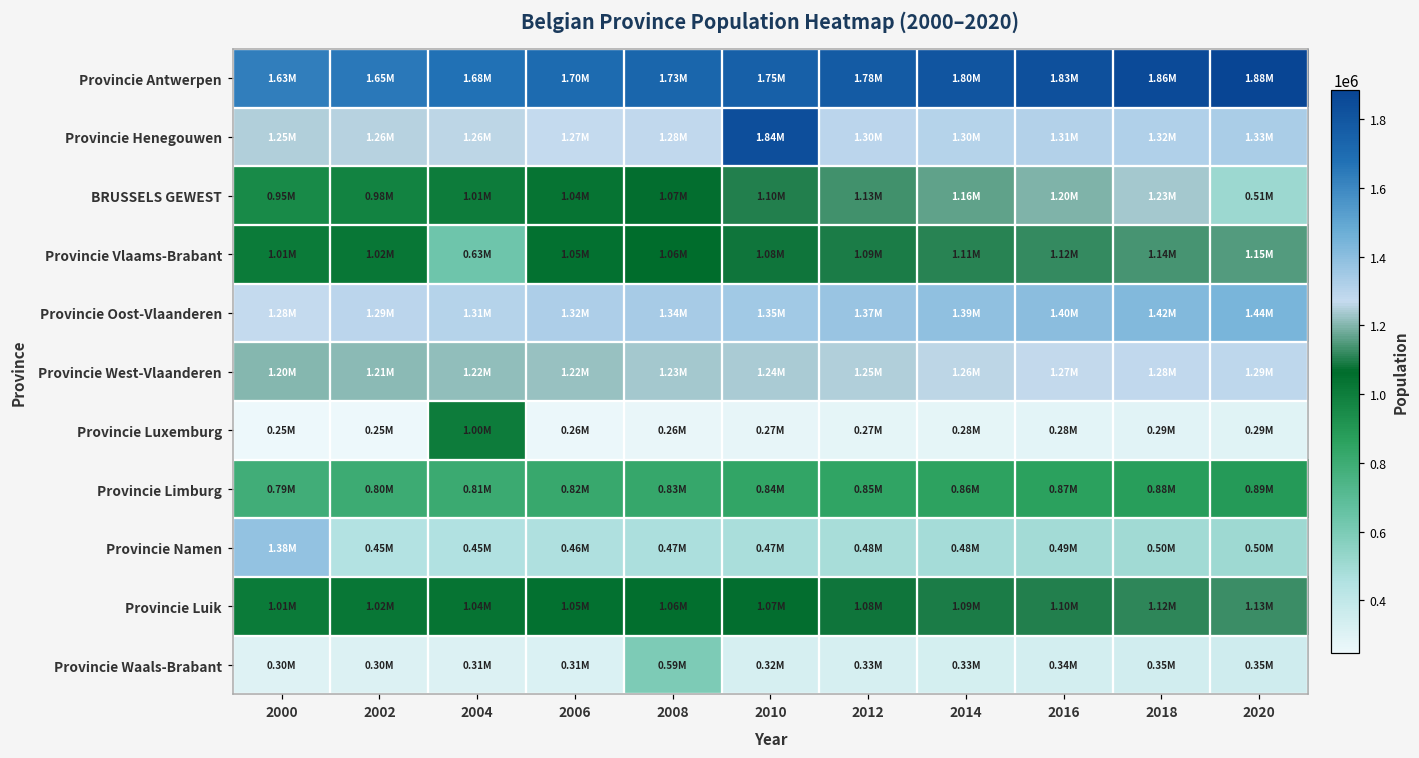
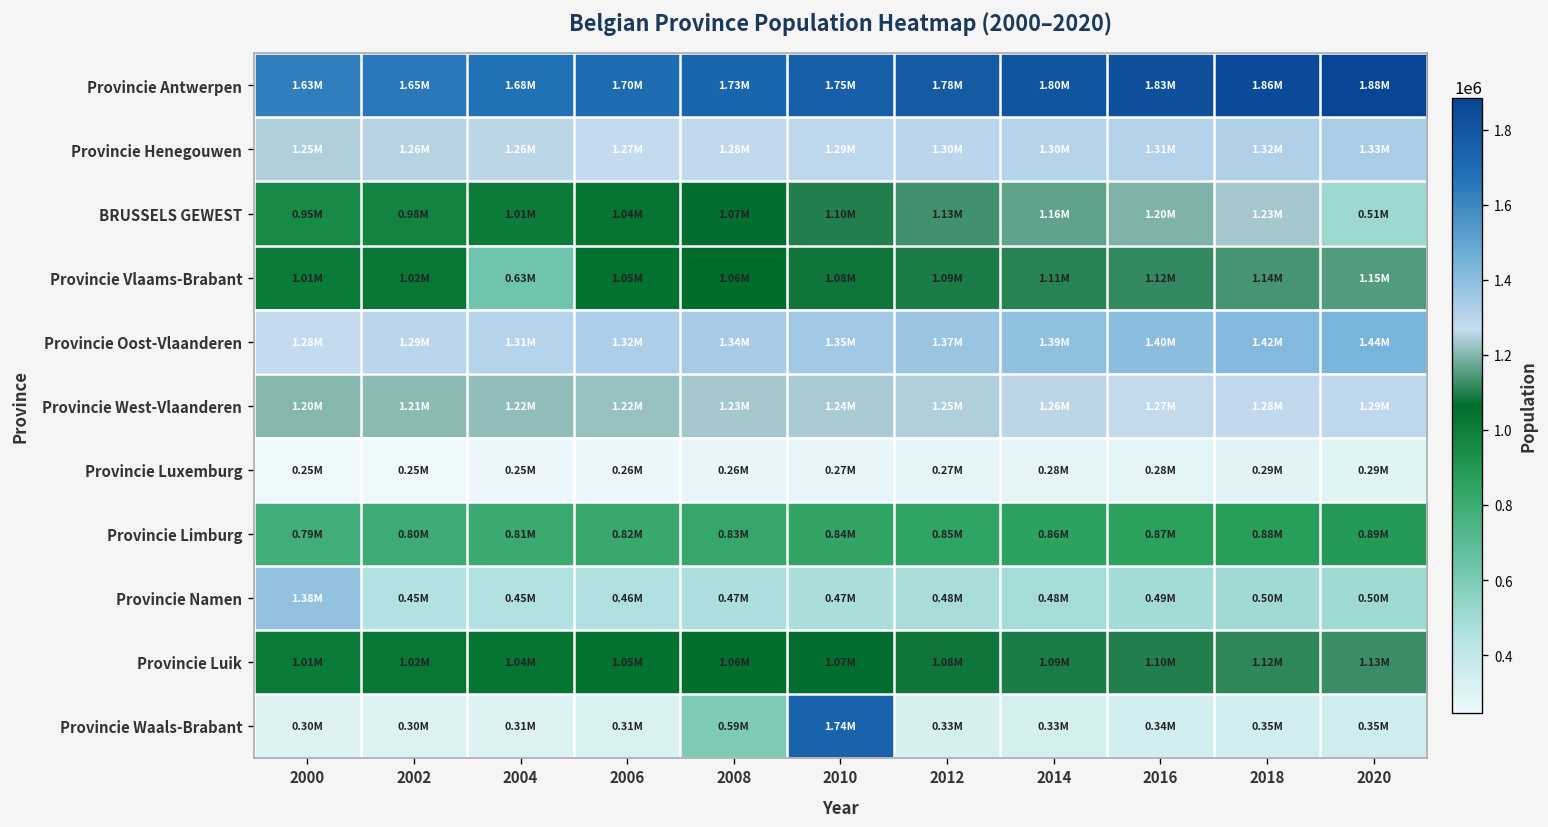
  {
    "Provincie Antwerpen": {
      "2000": "1.63M",
      "2002": "1.65M",
      "2004": "1.68M",
      "2006": "1.70M",
      "2008": "1.73M",
      "2010": "1.75M",
      "2012": "1.78M",
      "2014": "1.80M",
      "2016": "1.83M",
      "2018": "1.86M",
      "2020": "1.88M"
    },
    "Provincie Henegouwen": {
      "2000": "1.25M",
      "2002": "1.26M",
      "2004": "1.26M",
      "2006": "1.27M",
      "2008": "1.28M",
-     "2010": "1.84M",
+     "2010": "1.29M",
      "2012": "1.30M",
      "2014": "1.30M",
      "2016": "1.31M",
      "2018": "1.32M",
      "2020": "1.33M"
    },
    "BRUSSELS GEWEST": {
      "2000": "0.95M",
      "2002": "0.98M",
      "2004": "1.01M",
      "2006": "1.04M",
      "2008": "1.07M",
      "2010": "1.10M",
      "2012": "1.13M",
      "2014": "1.16M",
      "2016": "1.20M",
      "2018": "1.23M",
      "2020": "0.51M"
    },
    "Provincie Vlaams-Brabant": {
      "2000": "1.01M",
      "2002": "1.02M",
      "2004": "0.63M",
      "2006": "1.05M",
      "2008": "1.06M",
      "2010": "1.08M",
      "2012": "1.09M",
      "2014": "1.11M",
      "2016": "1.12M",
      "2018": "1.14M",
      "2020": "1.15M"
    },
    "Provincie Oost-Vlaanderen": {
      "2000": "1.28M",
      "2002": "1.29M",
      "2004": "1.31M",
      "2006": "1.32M",
      "2008": "1.34M",
      "2010": "1.35M",
      "2012": "1.37M",
      "2014": "1.39M",
      "2016": "1.40M",
      "2018": "1.42M",
      "2020": "1.44M"
    },
    "Provincie West-Vlaanderen": {
      "2000": "1.20M",
      "2002": "1.21M",
      "2004": "1.22M",
      "2006": "1.22M",
      "2008": "1.23M",
      "2010": "1.24M",
      "2012": "1.25M",
      "2014": "1.26M",
      "2016": "1.27M",
      "2018": "1.28M",
      "2020": "1.29M"
    },
    "Provincie Luxemburg": {
      "2000": "0.25M",
      "2002": "0.25M",
-     "2004": "1.00M",
+     "2004": "0.25M",
      "2006": "0.26M",
      "2008": "0.26M",
      "2010": "0.27M",
      "2012": "0.27M",
      "2014": "0.28M",
      "2016": "0.28M",
      "2018": "0.29M",
      "2020": "0.29M"
    },
    "Provincie Limburg": {
      "2000": "0.79M",
      "2002": "0.80M",
      "2004": "0.81M",
      "2006": "0.82M",
      "2008": "0.83M",
      "2010": "0.84M",
      "2012": "0.85M",
      "2014": "0.86M",
      "2016": "0.87M",
      "2018": "0.88M",
      "2020": "0.89M"
    },
    "Provincie Namen": {
      "2000": "1.38M",
      "2002": "0.45M",
      "2004": "0.45M",
      "2006": "0.46M",
      "2008": "0.47M",
      "2010": "0.47M",
      "2012": "0.48M",
      "2014": "0.48M",
      "2016": "0.49M",
      "2018": "0.50M",
      "2020": "0.50M"
    },
    "Provincie Luik": {
      "2000": "1.01M",
      "2002": "1.02M",
      "2004": "1.04M",
      "2006": "1.05M",
      "2008": "1.06M",
      "2010": "1.07M",
      "2012": "1.08M",
      "2014": "1.09M",
      "2016": "1.10M",
      "2018": "1.12M",
      "2020": "1.13M"
    },
    "Provincie Waals-Brabant": {
      "2000": "0.30M",
      "2002": "0.30M",
      "2004": "0.31M",
      "2006": "0.31M",
      "2008": "0.59M",
-     "2010": "0.32M",
+     "2010": "1.74M",
      "2012": "0.33M",
      "2014": "0.33M",
      "2016": "0.34M",
      "2018": "0.35M",
      "2020": "0.35M"
    }
  }
